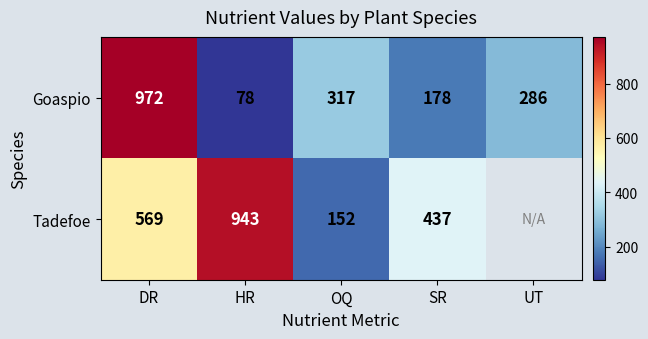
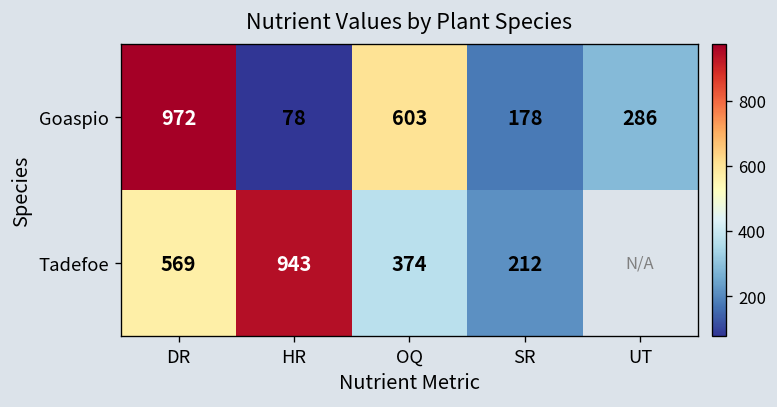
  {
    "Goaspio": {
      "DR": 972,
      "HR": 78,
-     "OQ": 317,
+     "OQ": 603,
      "SR": 178,
      "UT": 286
    },
    "Tadefoe": {
      "DR": 569,
      "HR": 943,
-     "OQ": 152,
-     "SR": 437
+     "OQ": 374,
+     "SR": 212
    }
  }
